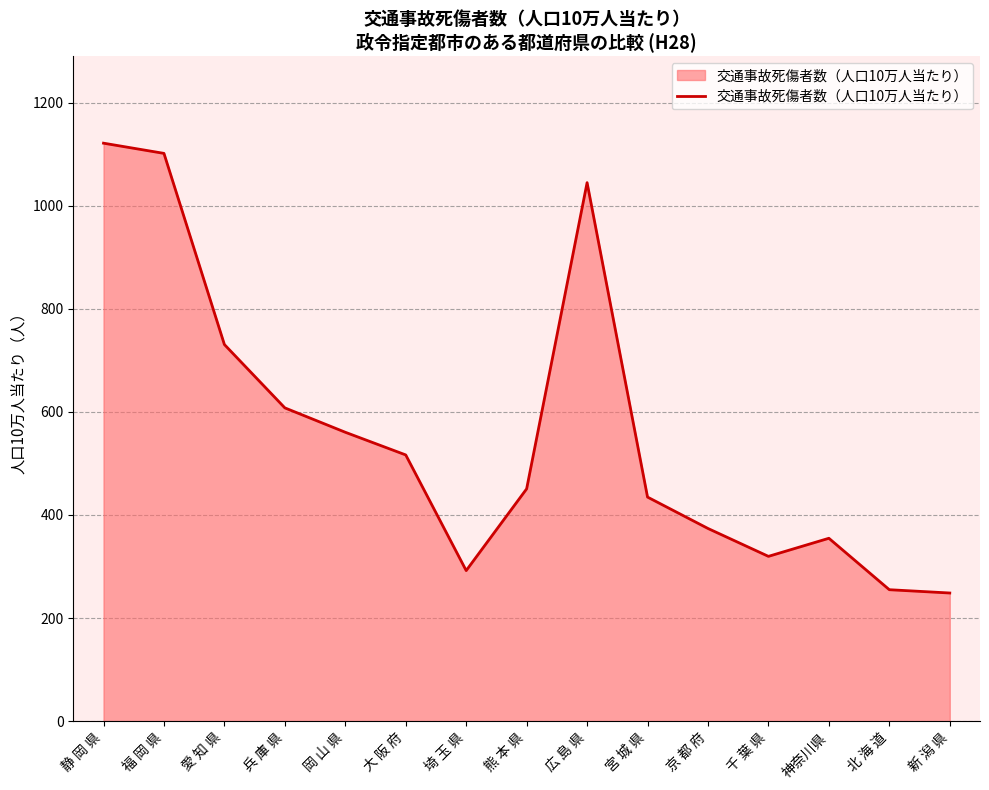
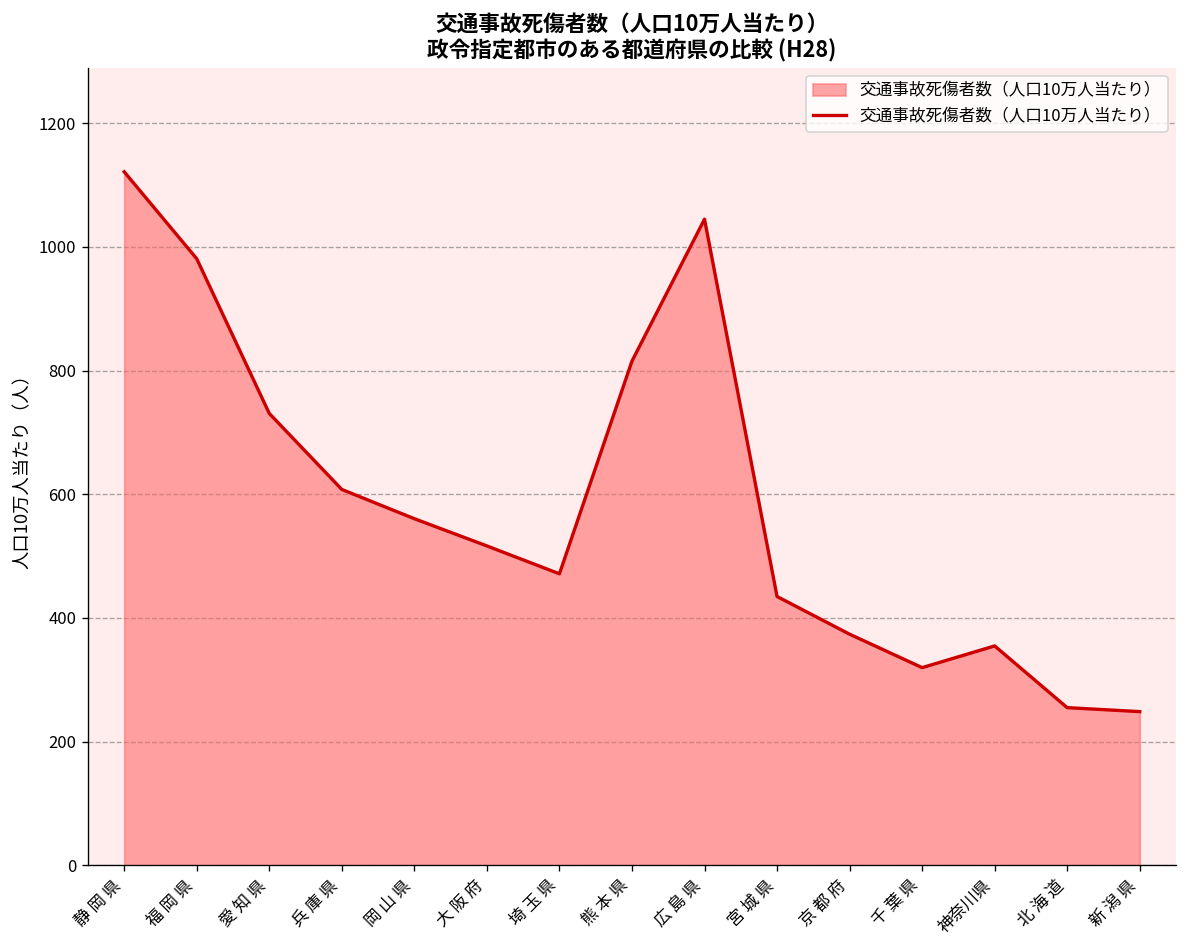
  {
    "静 岡 県": 1120,
-   "福 岡 県": 1100,
+   "福 岡 県": 980,
    "愛 知 県": 730,
    "兵 庫 県": 610,
    "岡 山 県": 560,
    "大 阪 府": 520,
-   "埼 玉 県": 290,
-   "熊 本 県": 450,
+   "埼 玉 県": 470,
+   "熊 本 県": 820,
    "広 島 県": 1040,
    "宮 城 県": 430,
    "京 都 府": 370,
    "千 葉 県": 320,
    "神奈川県": 350,
    "北 海 道": 260,
    "新 潟 県": 250
  }
